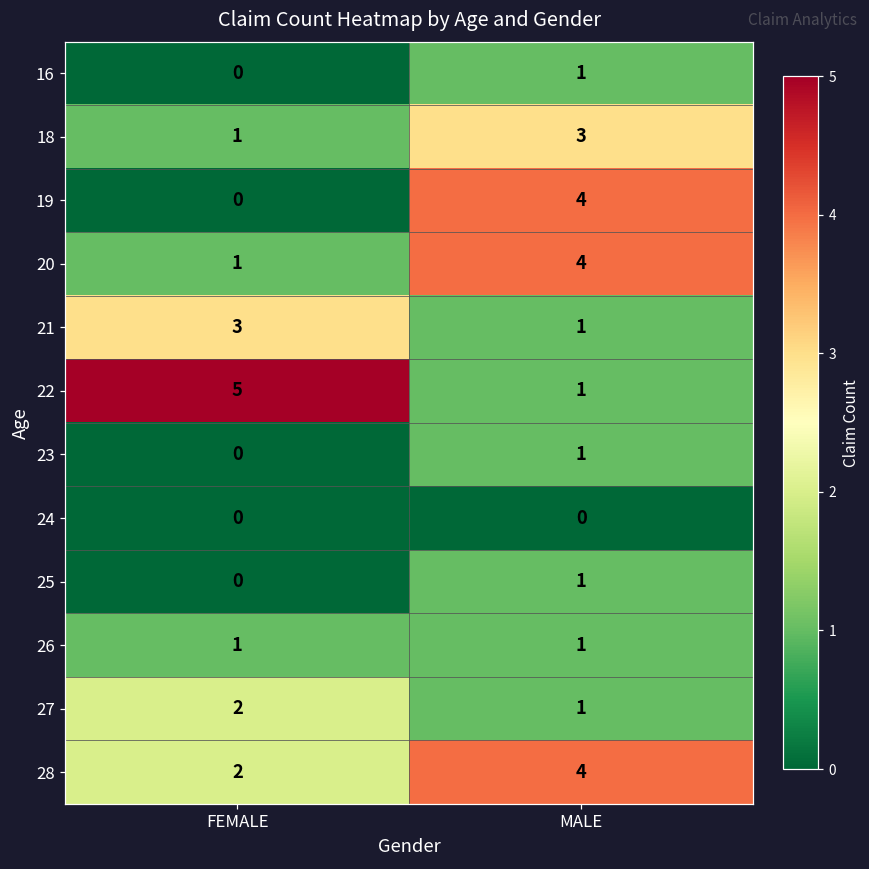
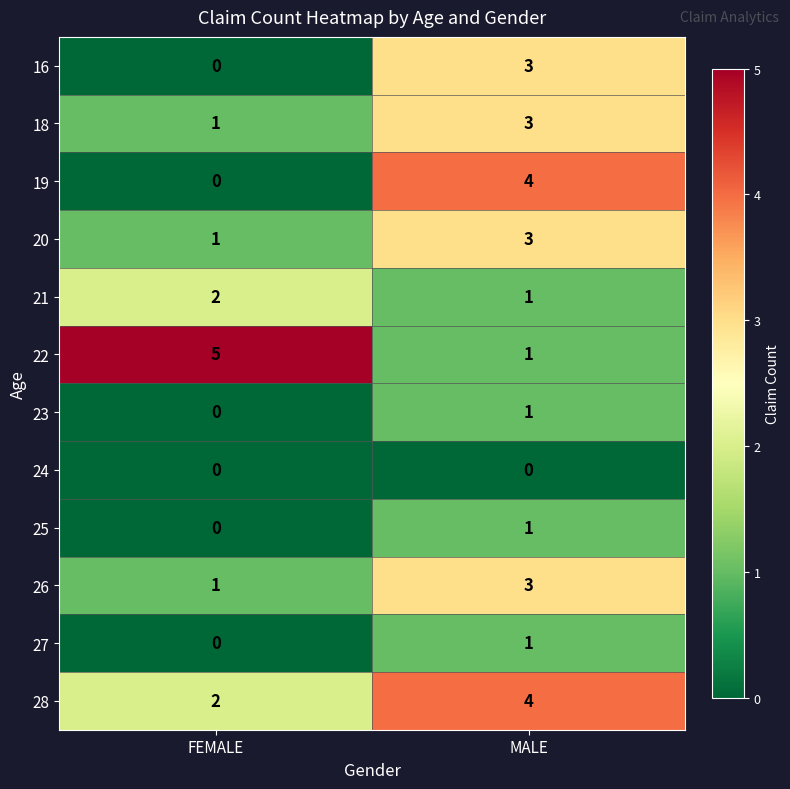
  {
    "16": {
      "FEMALE": 0,
-     "MALE": 1
+     "MALE": 3
    },
    "18": {
      "FEMALE": 1,
      "MALE": 3
    },
    "19": {
      "FEMALE": 0,
      "MALE": 4
    },
    "20": {
      "FEMALE": 1,
-     "MALE": 4
+     "MALE": 3
    },
    "21": {
-     "FEMALE": 3,
+     "FEMALE": 2,
      "MALE": 1
    },
    "22": {
      "FEMALE": 5,
      "MALE": 1
    },
    "23": {
      "FEMALE": 0,
      "MALE": 1
    },
    "24": {
      "FEMALE": 0,
      "MALE": 0
    },
    "25": {
      "FEMALE": 0,
      "MALE": 1
    },
    "26": {
      "FEMALE": 1,
-     "MALE": 1
+     "MALE": 3
    },
    "27": {
-     "FEMALE": 2,
+     "FEMALE": 0,
      "MALE": 1
    },
    "28": {
      "FEMALE": 2,
      "MALE": 4
    }
  }
